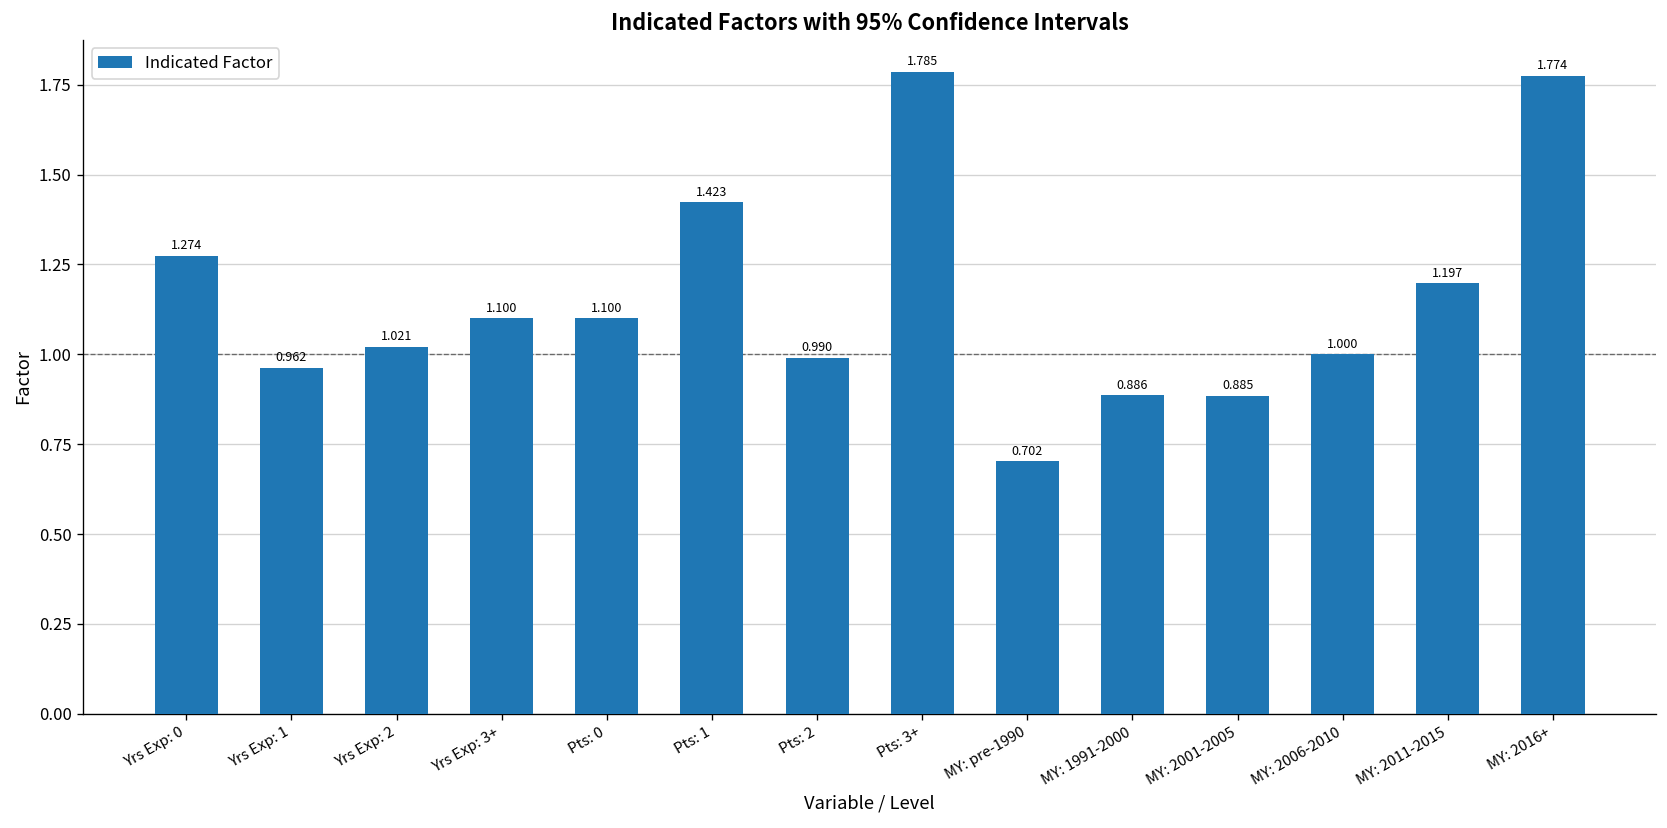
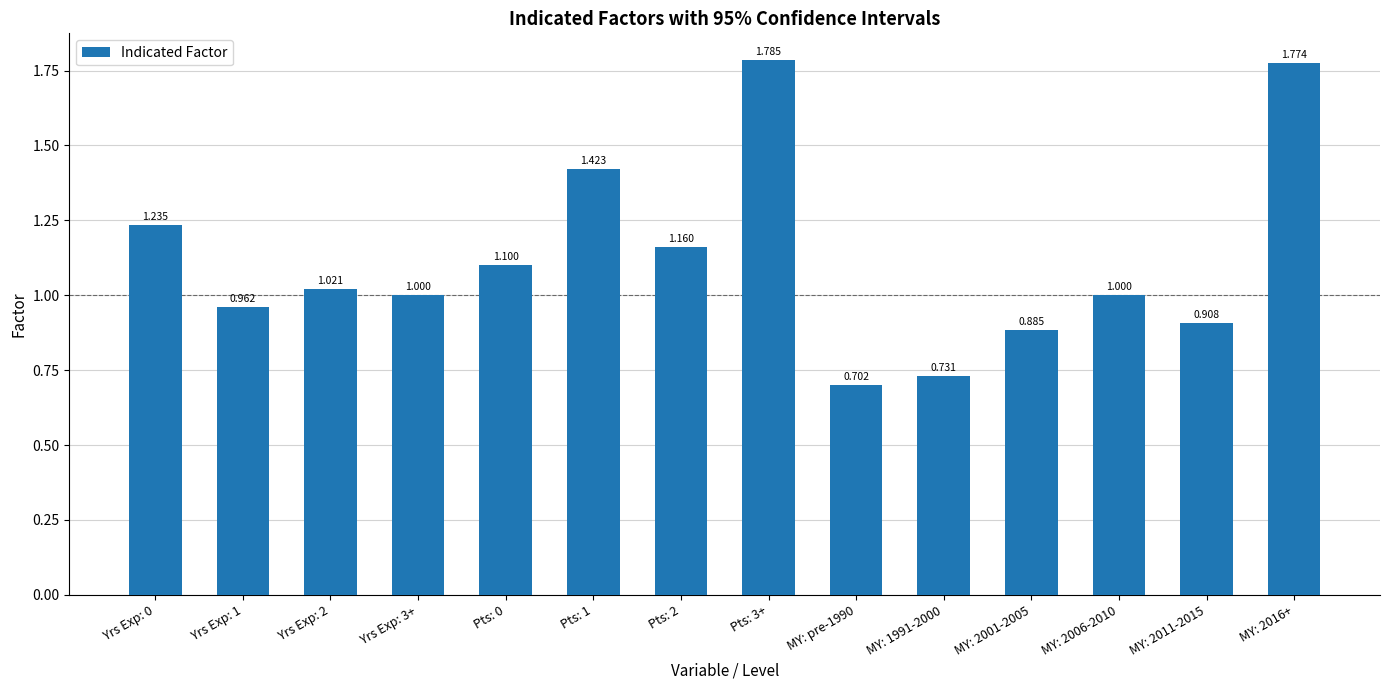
  {
-   "Yrs Exp: 0": 1.274,
+   "Yrs Exp: 0": 1.235,
    "Yrs Exp: 1": 0.962,
    "Yrs Exp: 2": 1.021,
-   "Yrs Exp: 3+": 1.100,
+   "Yrs Exp: 3+": 1.000,
    "Pts: 0": 1.100,
    "Pts: 1": 1.423,
-   "Pts: 2": 0.990,
+   "Pts: 2": 1.160,
    "Pts: 3+": 1.785,
    "MY: pre-1990": 0.702,
-   "MY: 1991-2000": 0.886,
+   "MY: 1991-2000": 0.731,
    "MY: 2001-2005": 0.885,
    "MY: 2006-2010": 1.000,
-   "MY: 2011-2015": 1.197,
+   "MY: 2011-2015": 0.908,
    "MY: 2016+": 1.774
  }
